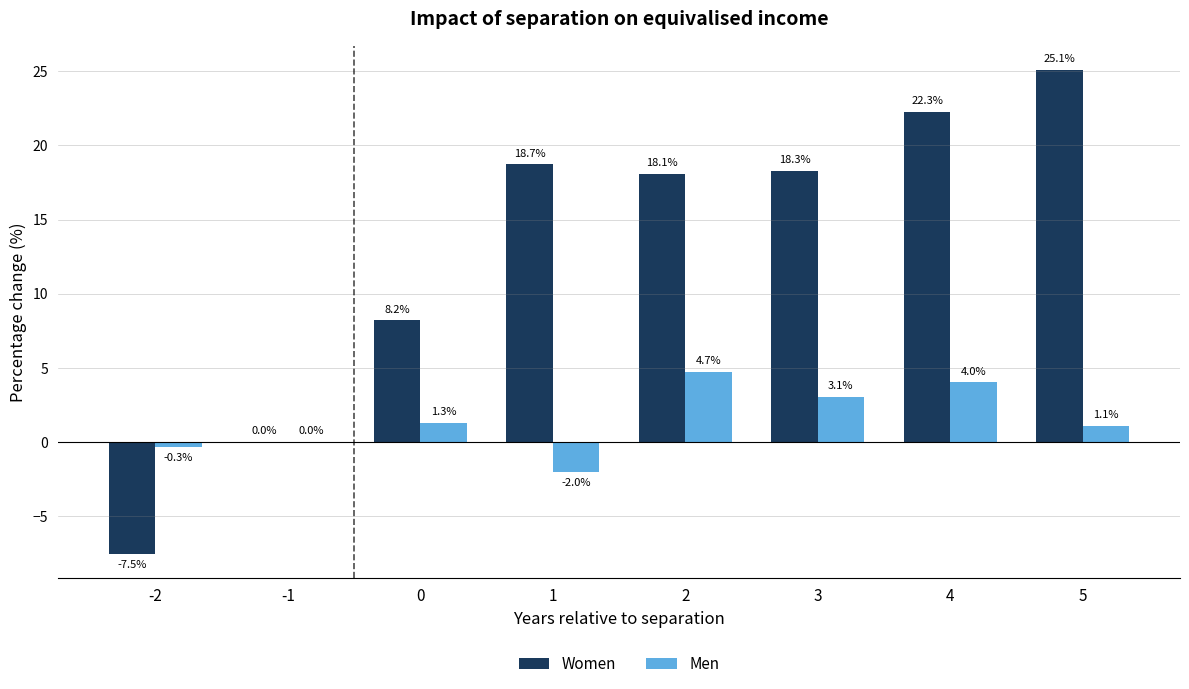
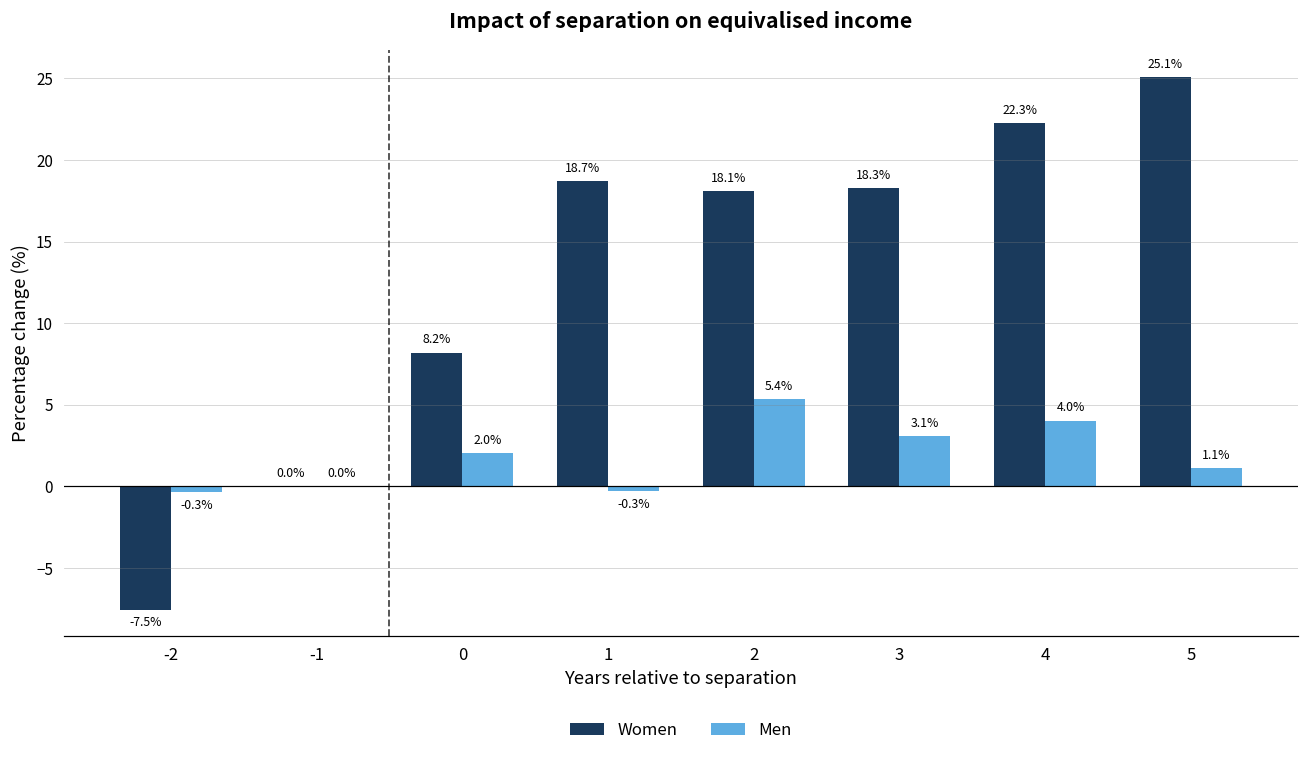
  {
    "Women": {
      "-2": "-7.5%",
      "-1": "0.0%",
      "0": "8.2%",
      "1": "18.7%",
      "2": "18.1%",
      "3": "18.3%",
      "4": "22.3%",
      "5": "25.1%"
    },
    "Men": {
      "-2": "-0.3%",
      "-1": "0.0%",
-     "0": "1.3%",
-     "1": "-2.0%",
-     "2": "4.7%",
+     "0": "2.0%",
+     "1": "-0.3%",
+     "2": "5.4%",
      "3": "3.1%",
      "4": "4.0%",
      "5": "1.1%"
    }
  }
